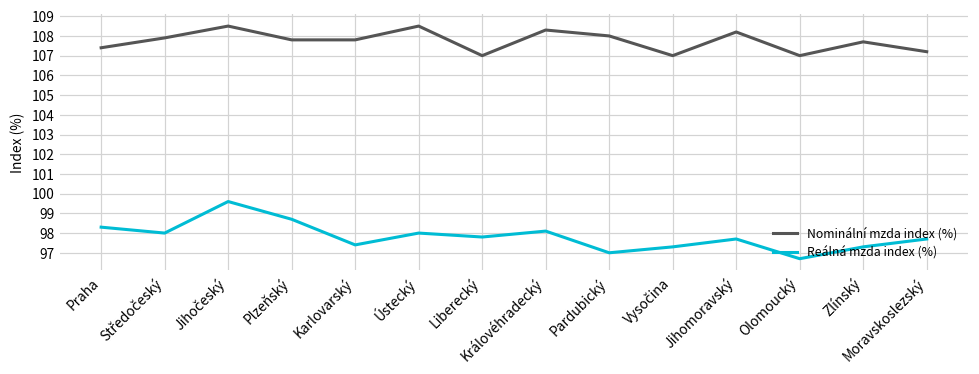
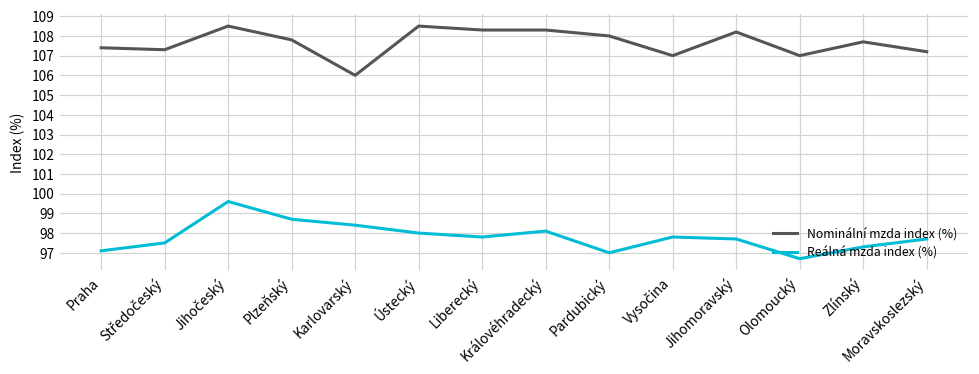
  {
    "Nominální mzda index (%)": {
      "Praha": 107.4,
-     "Středočeský": 107.9,
+     "Středočeský": 107.3,
      "Jihočeský": 108.5,
      "Plzeňský": 107.8,
-     "Karlovarský": 107.8,
+     "Karlovarský": 106.0,
      "Ústecký": 108.5,
-     "Liberecký": 107.0,
+     "Liberecký": 108.3,
      "Královéhradecký": 108.3,
      "Pardubický": 108.0,
      "Vysočina": 107.0,
      "Jihomoravský": 108.2,
      "Olomoucký": 107.0,
      "Zlínský": 107.7,
      "Moravskoslezský": 107.2
    },
    "Reálná mzda index (%)": {
-     "Praha": 98.3,
-     "Středočeský": 98.0,
+     "Praha": 97.1,
+     "Středočeský": 97.5,
      "Jihočeský": 99.6,
      "Plzeňský": 98.7,
-     "Karlovarský": 97.4,
+     "Karlovarský": 98.4,
      "Ústecký": 98.0,
      "Liberecký": 97.8,
      "Královéhradecký": 98.1,
      "Pardubický": 97.0,
-     "Vysočina": 97.3,
+     "Vysočina": 97.8,
      "Jihomoravský": 97.7,
      "Olomoucký": 96.7,
      "Zlínský": 97.3,
      "Moravskoslezský": 97.7
    }
  }
